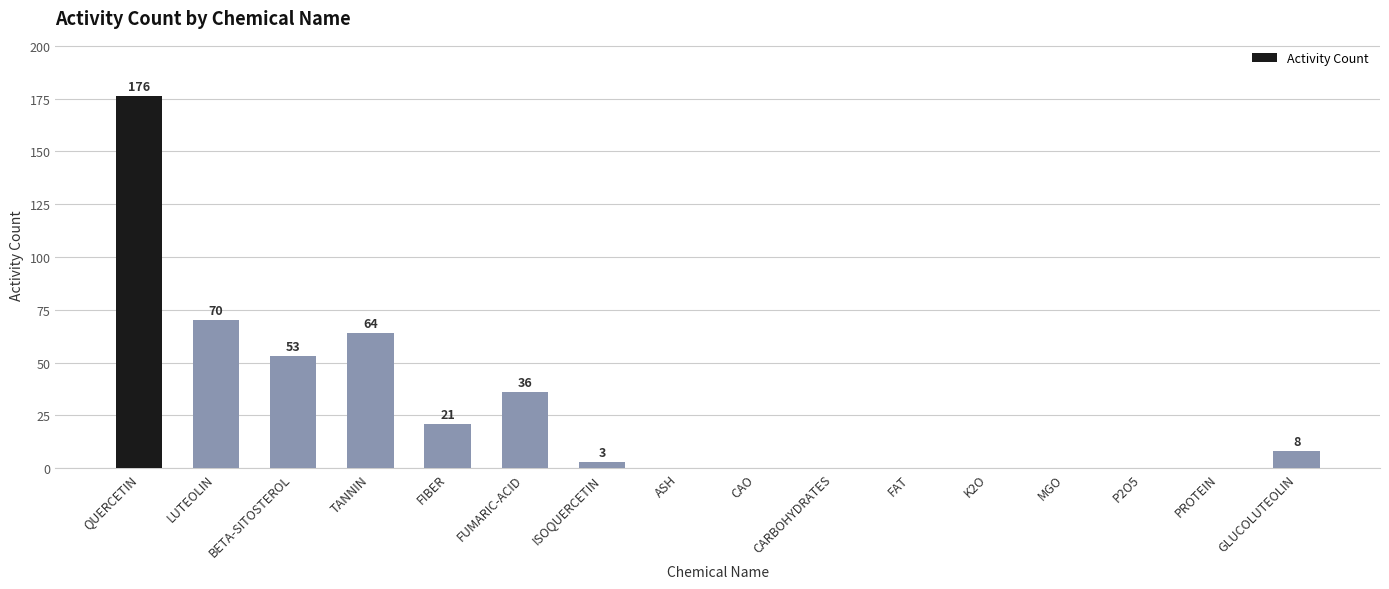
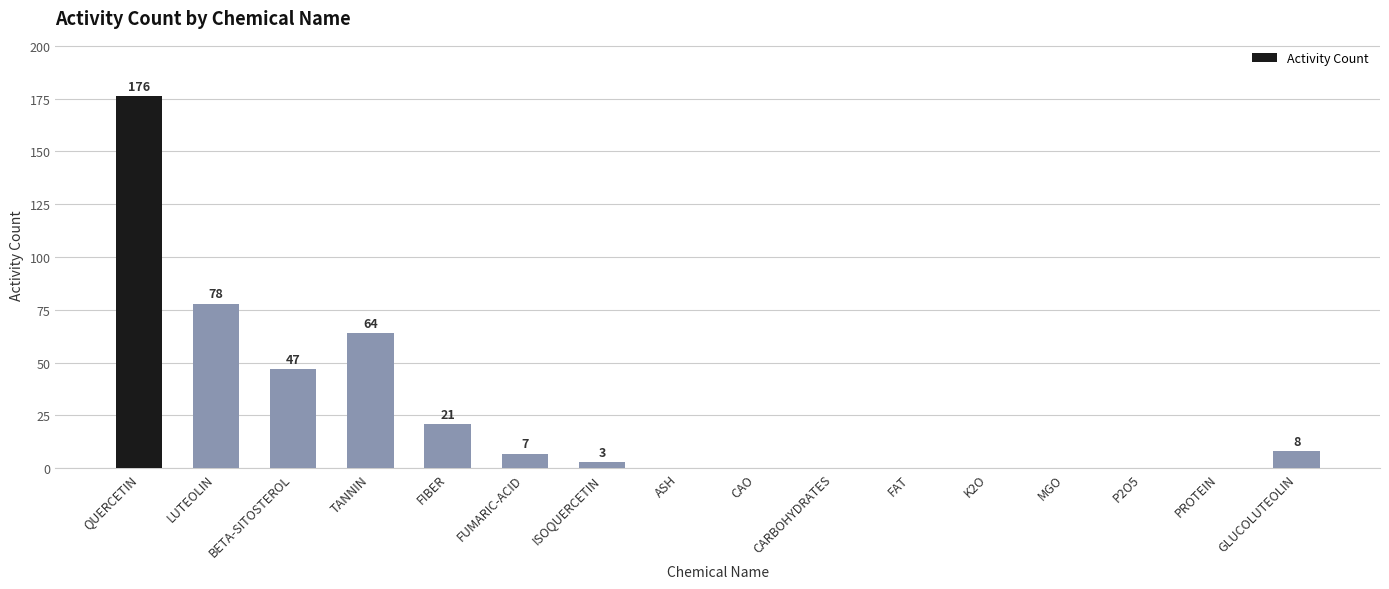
  {
    "QUERCETIN": 176,
-   "LUTEOLIN": 70,
-   "BETA-SITOSTEROL": 53,
+   "LUTEOLIN": 78,
+   "BETA-SITOSTEROL": 47,
    "TANNIN": 64,
    "FIBER": 21,
-   "FUMARIC-ACID": 36,
+   "FUMARIC-ACID": 7,
    "ISOQUERCETIN": 3,
    "GLUCOLUTEOLIN": 8
  }
